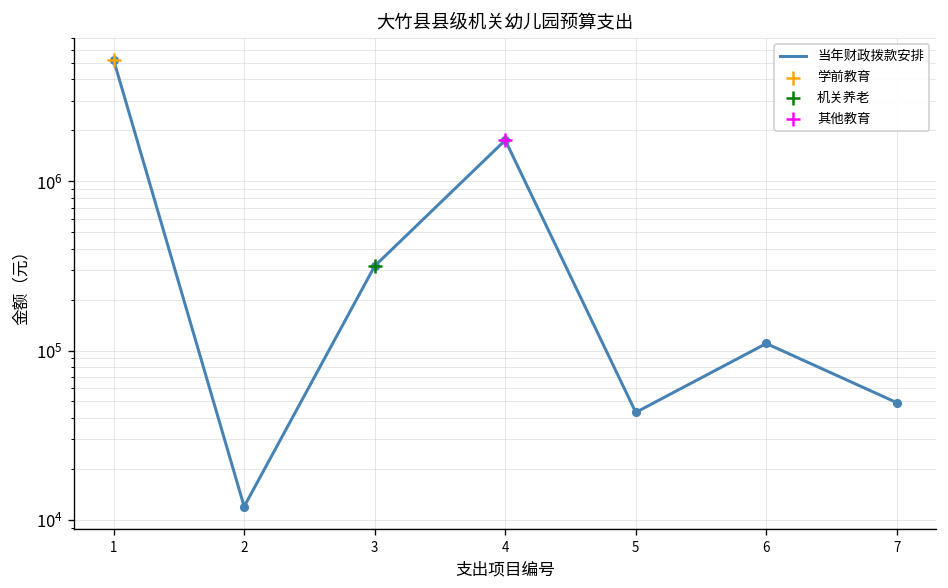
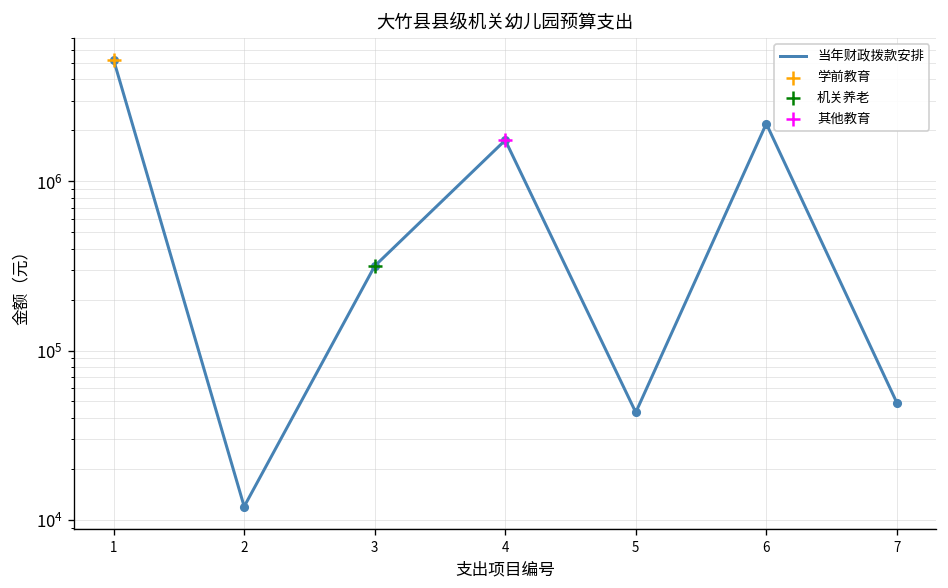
  {
    "当年财政拨款安排": {
      "2": 12000,
      "5": 43000,
-     "6": 110000,
+     "6": 2200000,
      "7": 49000
    }
  }
